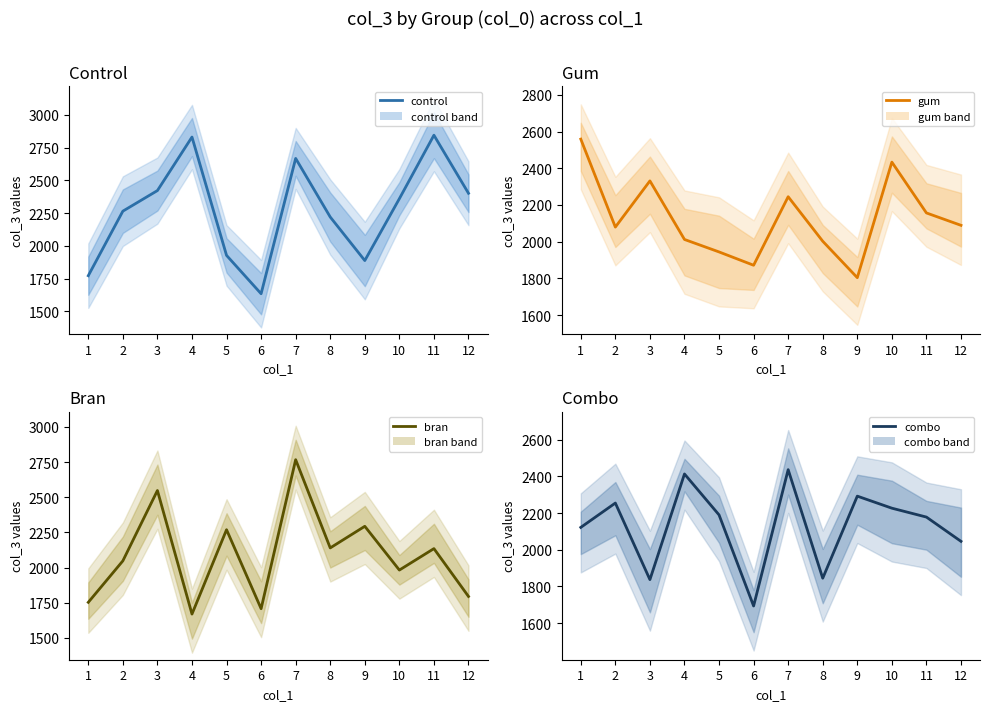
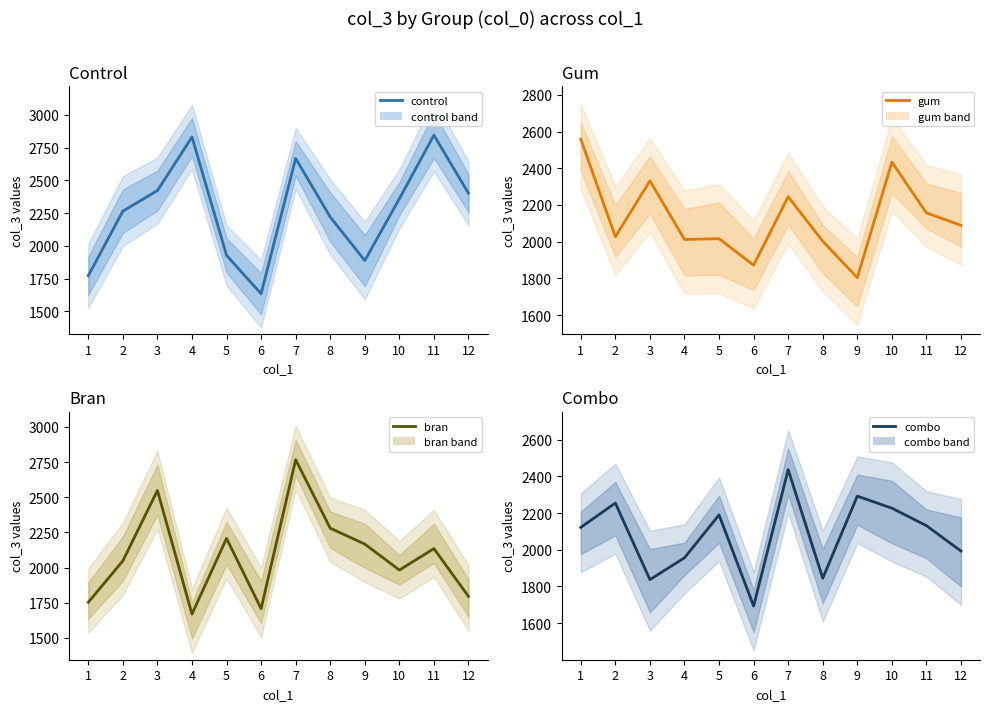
  {
    "Control": {
      "control": {
        "1": 1770,
        "2": 2260,
        "3": 2420,
        "4": 2830,
        "5": 1930,
        "6": 1640,
        "7": 2670,
        "8": 2220,
        "9": 1890,
        "10": 2360,
        "11": 2840,
        "12": 2400
      }
    },
    "Gum": {
      "gum": {
        "1": 2560,
-       "2": 2080,
+       "2": 2030,
        "3": 2330,
        "4": 2010,
-       "5": 1940,
+       "5": 2020,
        "6": 1870,
        "7": 2250,
        "8": 2000,
        "9": 1800,
        "10": 2430,
        "11": 2160,
        "12": 2090
      }
    },
    "Bran": {
      "bran": {
        "1": 1750,
        "2": 2050,
        "3": 2550,
        "4": 1670,
-       "5": 2270,
+       "5": 2210,
        "6": 1710,
        "7": 2770,
-       "8": 2140,
-       "9": 2290,
+       "8": 2280,
+       "9": 2170,
        "10": 1980,
        "11": 2130,
        "12": 1790
      }
    },
    "Combo": {
      "combo": {
        "1": 2120,
        "2": 2250,
        "3": 1840,
-       "4": 2410,
+       "4": 1960,
        "5": 2190,
        "6": 1690,
        "7": 2440,
        "8": 1840,
        "9": 2290,
        "10": 2230,
-       "11": 2180,
-       "12": 2050
+       "11": 2130,
+       "12": 1990
      }
    }
  }
